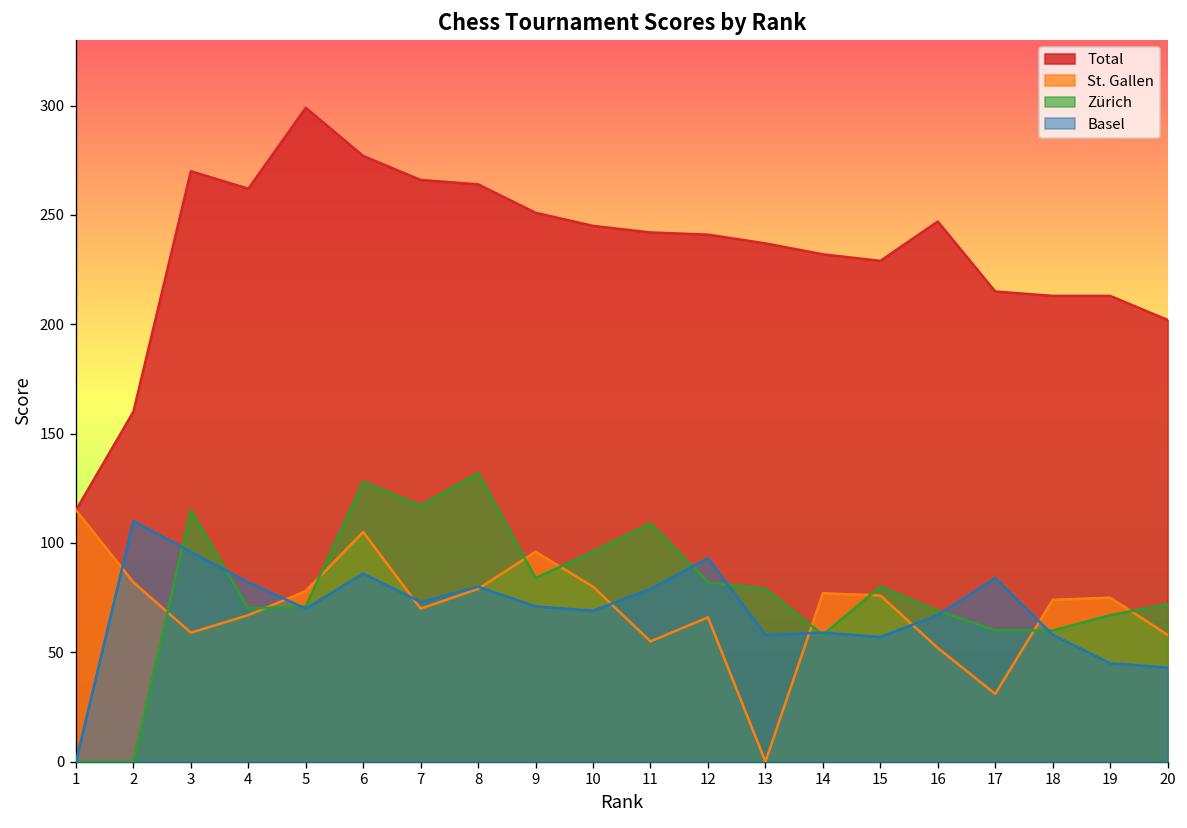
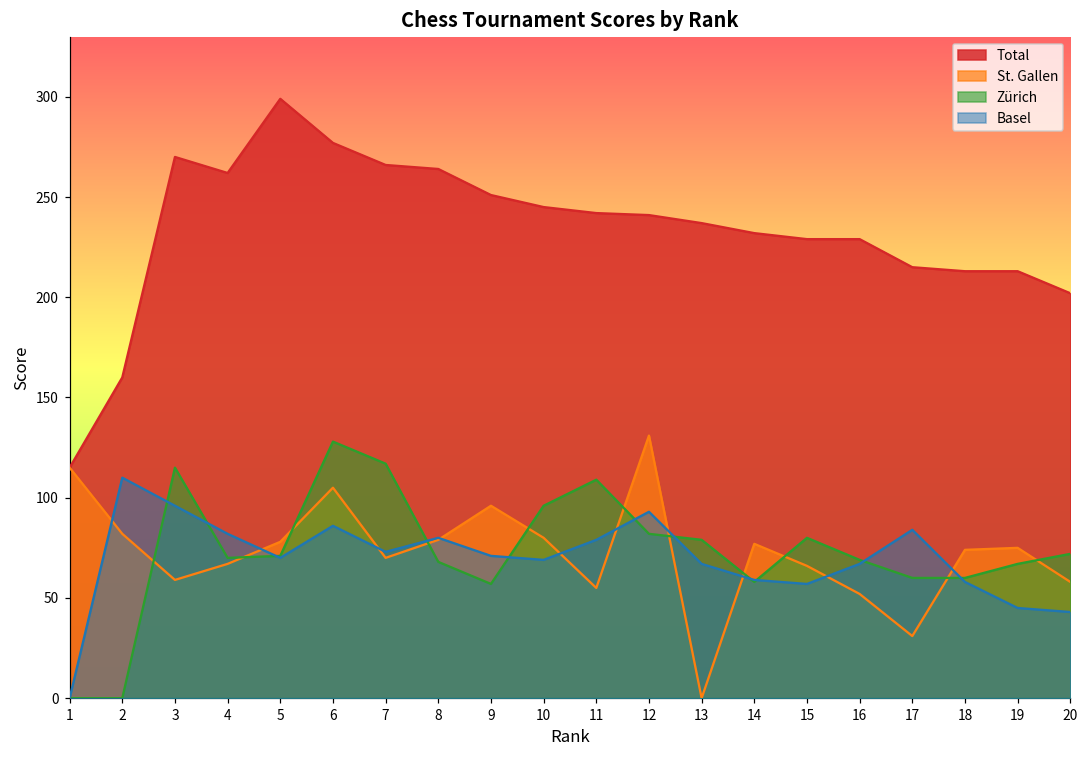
  {
    "Total": {
      "2": 160,
      "3": 270,
      "4": 262,
      "5": 299,
      "6": 277,
      "7": 266,
      "8": 264,
      "9": 251,
      "10": 245,
      "11": 242,
      "12": 241,
      "13": 237,
      "14": 232,
      "15": 229,
-     "16": 247,
+     "16": 229,
      "17": 215,
      "18": 213,
      "19": 213,
      "20": 202
    },
    "St. Gallen": {
      "2": 82,
      "3": 59,
      "4": 67,
      "5": 78,
      "6": 105,
      "7": 70,
      "9": 96,
      "10": 80,
      "11": 55,
-     "12": 66,
+     "12": 131,
      "13": 0,
      "14": 77,
-     "15": 76,
+     "15": 66,
      "16": 52,
      "17": 31,
      "18": 74,
      "19": 75,
      "20": 58
    },
    "Zürich": {
      "2": 0,
      "3": 115,
      "4": 70,
      "6": 128,
      "7": 117,
-     "8": 132,
-     "9": 84,
+     "8": 68,
+     "9": 57,
      "10": 96,
      "11": 109,
      "12": 82,
      "13": 79,
      "15": 80,
      "16": 69,
      "17": 60,
      "18": 60,
      "19": 67,
      "20": 72
    },
    "Basel": {
      "2": 110,
      "3": 96,
      "4": 82,
      "6": 86,
      "7": 73,
      "9": 71,
      "10": 69,
      "11": 79,
      "12": 93,
-     "13": 58,
+     "13": 67,
      "15": 57,
      "16": 67,
      "17": 84,
      "18": 58,
      "19": 45,
      "20": 43
    }
  }
